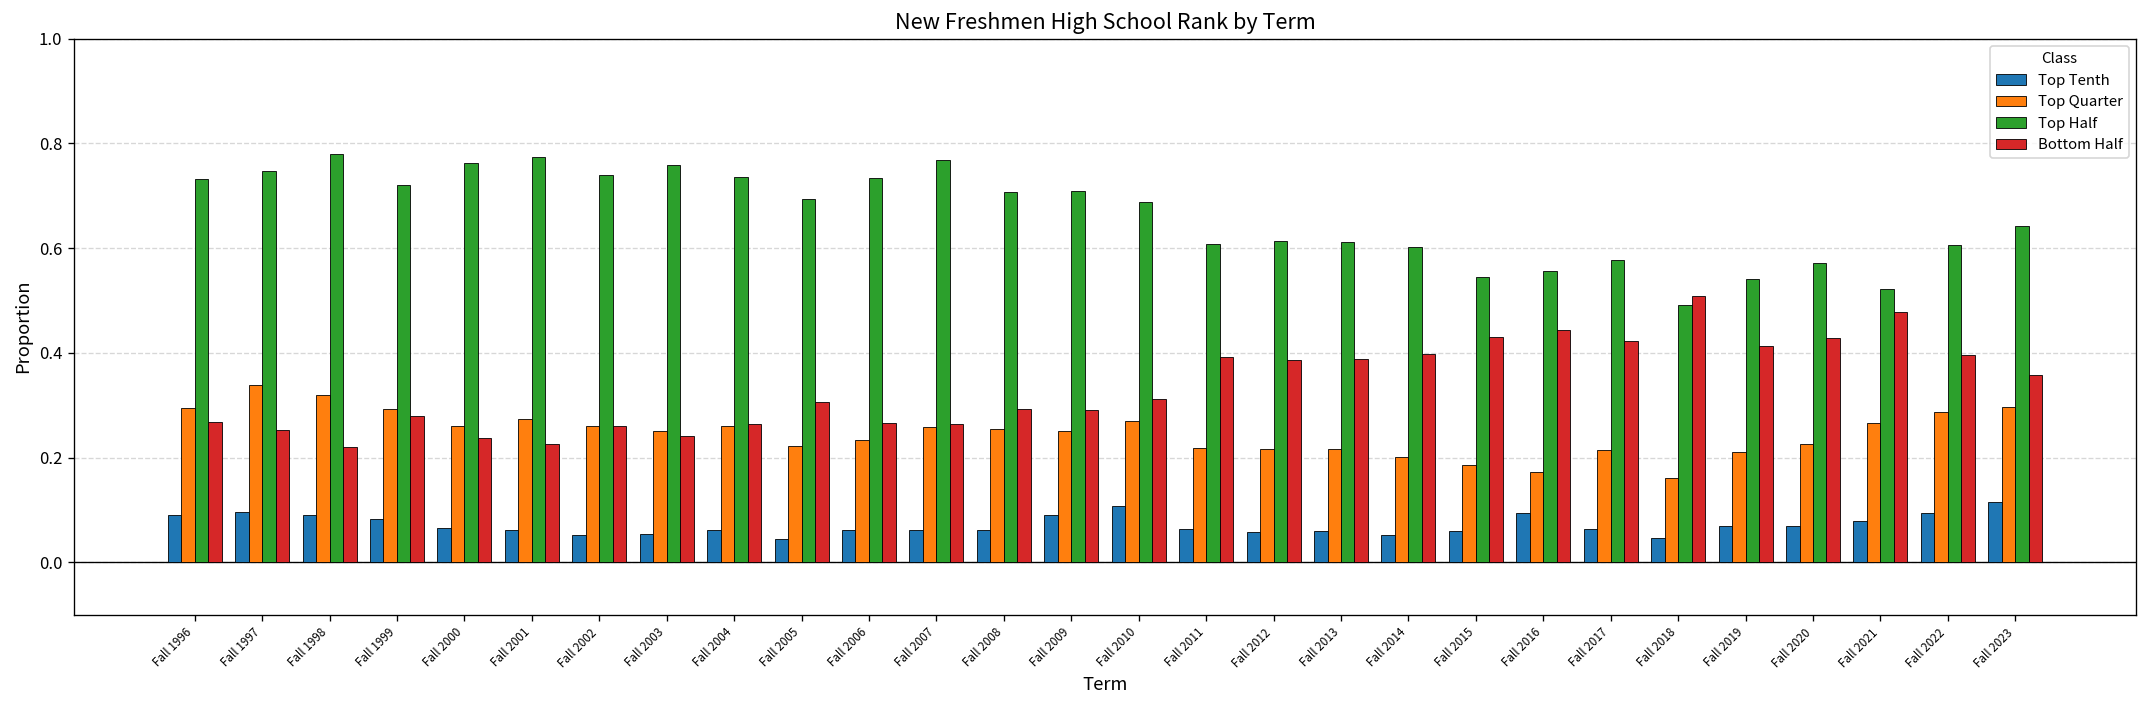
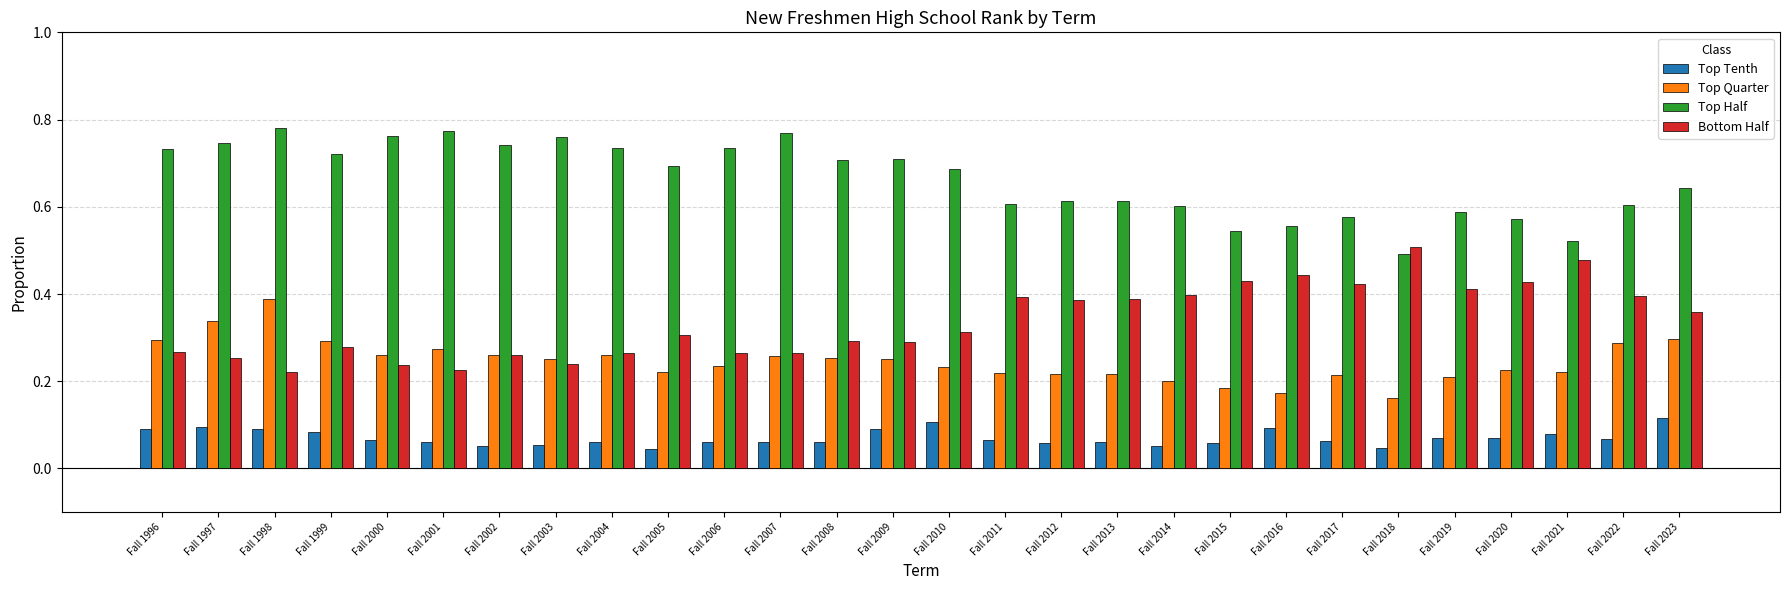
  {
    "Top Tenth": {
      "Fall 1996": 0.09,
      "Fall 1997": 0.10,
      "Fall 1998": 0.09,
      "Fall 1999": 0.08,
      "Fall 2000": 0.07,
      "Fall 2001": 0.06,
      "Fall 2002": 0.05,
      "Fall 2003": 0.05,
      "Fall 2004": 0.06,
      "Fall 2005": 0.04,
      "Fall 2006": 0.06,
      "Fall 2007": 0.06,
      "Fall 2008": 0.06,
      "Fall 2009": 0.09,
      "Fall 2010": 0.11,
      "Fall 2011": 0.06,
      "Fall 2012": 0.06,
      "Fall 2013": 0.06,
      "Fall 2014": 0.05,
      "Fall 2015": 0.06,
      "Fall 2016": 0.09,
      "Fall 2017": 0.06,
      "Fall 2018": 0.05,
      "Fall 2019": 0.07,
      "Fall 2020": 0.07,
      "Fall 2021": 0.08,
-     "Fall 2022": 0.09,
+     "Fall 2022": 0.07,
      "Fall 2023": 0.12
    },
    "Top Quarter": {
      "Fall 1996": 0.30,
      "Fall 1997": 0.34,
-     "Fall 1998": 0.32,
+     "Fall 1998": 0.39,
      "Fall 1999": 0.29,
      "Fall 2000": 0.26,
      "Fall 2001": 0.27,
      "Fall 2002": 0.26,
      "Fall 2003": 0.25,
      "Fall 2004": 0.26,
      "Fall 2005": 0.22,
      "Fall 2006": 0.23,
      "Fall 2007": 0.26,
      "Fall 2008": 0.25,
      "Fall 2009": 0.25,
-     "Fall 2010": 0.27,
+     "Fall 2010": 0.23,
      "Fall 2011": 0.22,
      "Fall 2012": 0.22,
      "Fall 2013": 0.22,
      "Fall 2014": 0.20,
      "Fall 2015": 0.19,
      "Fall 2016": 0.17,
      "Fall 2017": 0.21,
      "Fall 2018": 0.16,
      "Fall 2019": 0.21,
      "Fall 2020": 0.23,
-     "Fall 2021": 0.27,
+     "Fall 2021": 0.22,
      "Fall 2022": 0.29,
      "Fall 2023": 0.30
    },
    "Top Half": {
      "Fall 1996": 0.73,
      "Fall 1997": 0.75,
      "Fall 1998": 0.78,
      "Fall 1999": 0.72,
      "Fall 2000": 0.76,
      "Fall 2001": 0.77,
      "Fall 2002": 0.74,
      "Fall 2003": 0.76,
      "Fall 2004": 0.74,
      "Fall 2005": 0.69,
      "Fall 2006": 0.73,
      "Fall 2007": 0.77,
      "Fall 2008": 0.71,
      "Fall 2009": 0.71,
      "Fall 2010": 0.69,
      "Fall 2011": 0.61,
      "Fall 2012": 0.61,
      "Fall 2013": 0.61,
      "Fall 2014": 0.60,
      "Fall 2015": 0.55,
      "Fall 2016": 0.56,
      "Fall 2017": 0.58,
      "Fall 2018": 0.49,
-     "Fall 2019": 0.54,
+     "Fall 2019": 0.59,
      "Fall 2020": 0.57,
      "Fall 2021": 0.52,
      "Fall 2022": 0.61,
      "Fall 2023": 0.64
    },
    "Bottom Half": {
      "Fall 1996": 0.27,
      "Fall 1997": 0.25,
      "Fall 1998": 0.22,
      "Fall 1999": 0.28,
      "Fall 2000": 0.24,
      "Fall 2001": 0.23,
      "Fall 2002": 0.26,
      "Fall 2003": 0.24,
      "Fall 2004": 0.26,
      "Fall 2005": 0.31,
      "Fall 2006": 0.27,
      "Fall 2007": 0.26,
      "Fall 2008": 0.29,
      "Fall 2009": 0.29,
      "Fall 2010": 0.31,
      "Fall 2011": 0.39,
      "Fall 2012": 0.39,
      "Fall 2013": 0.39,
      "Fall 2014": 0.40,
      "Fall 2015": 0.43,
      "Fall 2016": 0.44,
      "Fall 2017": 0.42,
      "Fall 2018": 0.51,
      "Fall 2019": 0.41,
      "Fall 2020": 0.43,
      "Fall 2021": 0.48,
      "Fall 2022": 0.39,
      "Fall 2023": 0.36
    }
  }
